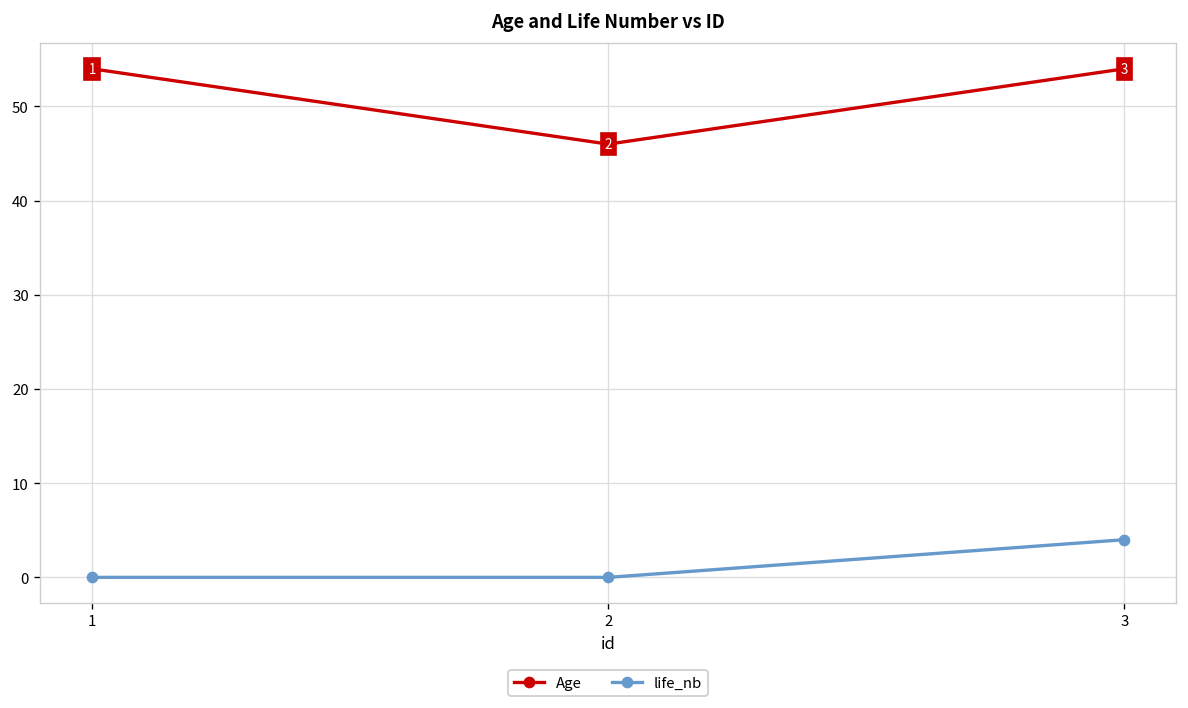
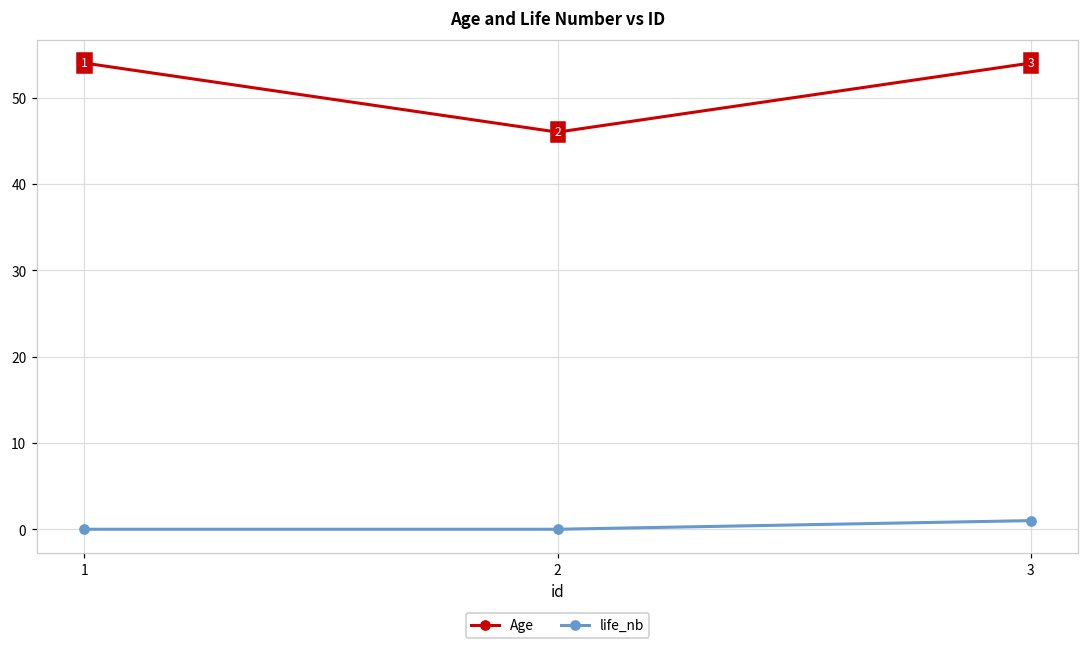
  {
    "life_nb": {
      "1": 0,
      "2": 0,
-     "3": 4
+     "3": 1
    }
  }
